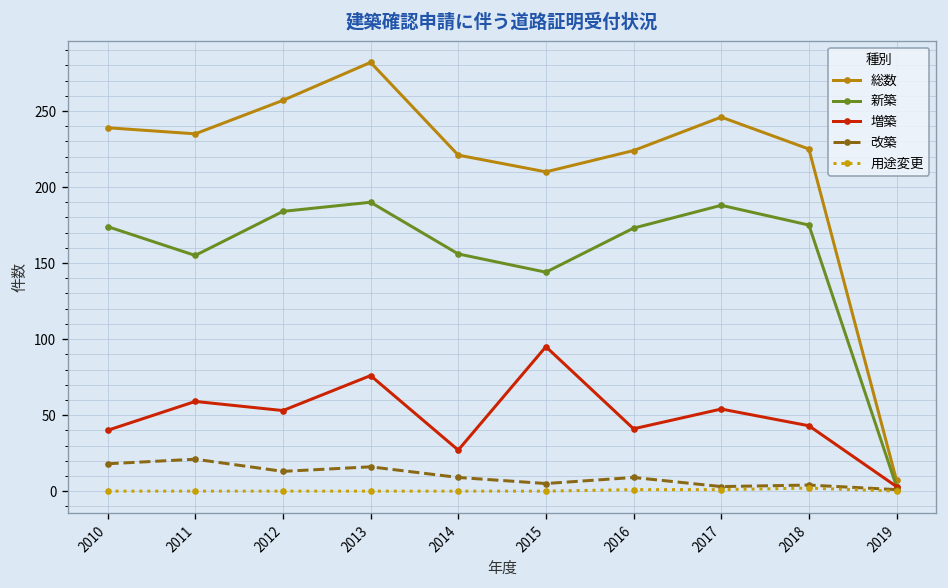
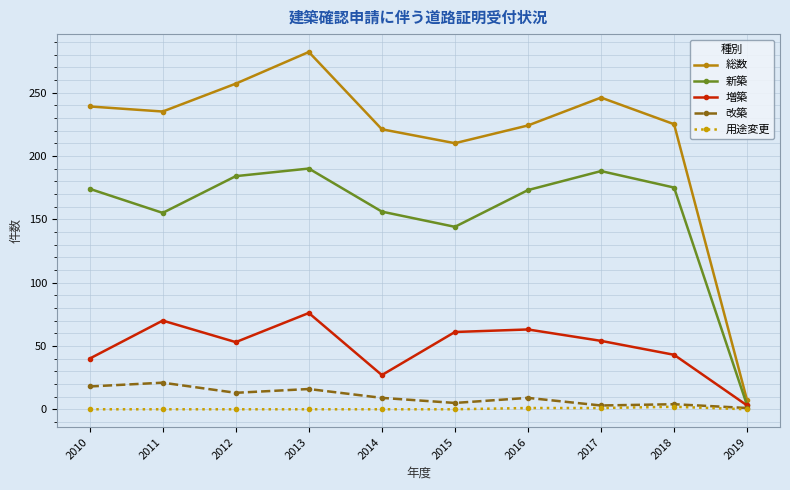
  {
    "増築": {
      "2010": 40,
-     "2011": 59,
+     "2011": 70,
      "2012": 53,
      "2013": 76,
      "2014": 27,
-     "2015": 95,
-     "2016": 41,
+     "2015": 61,
+     "2016": 63,
      "2017": 54,
      "2018": 43
    }
  }
